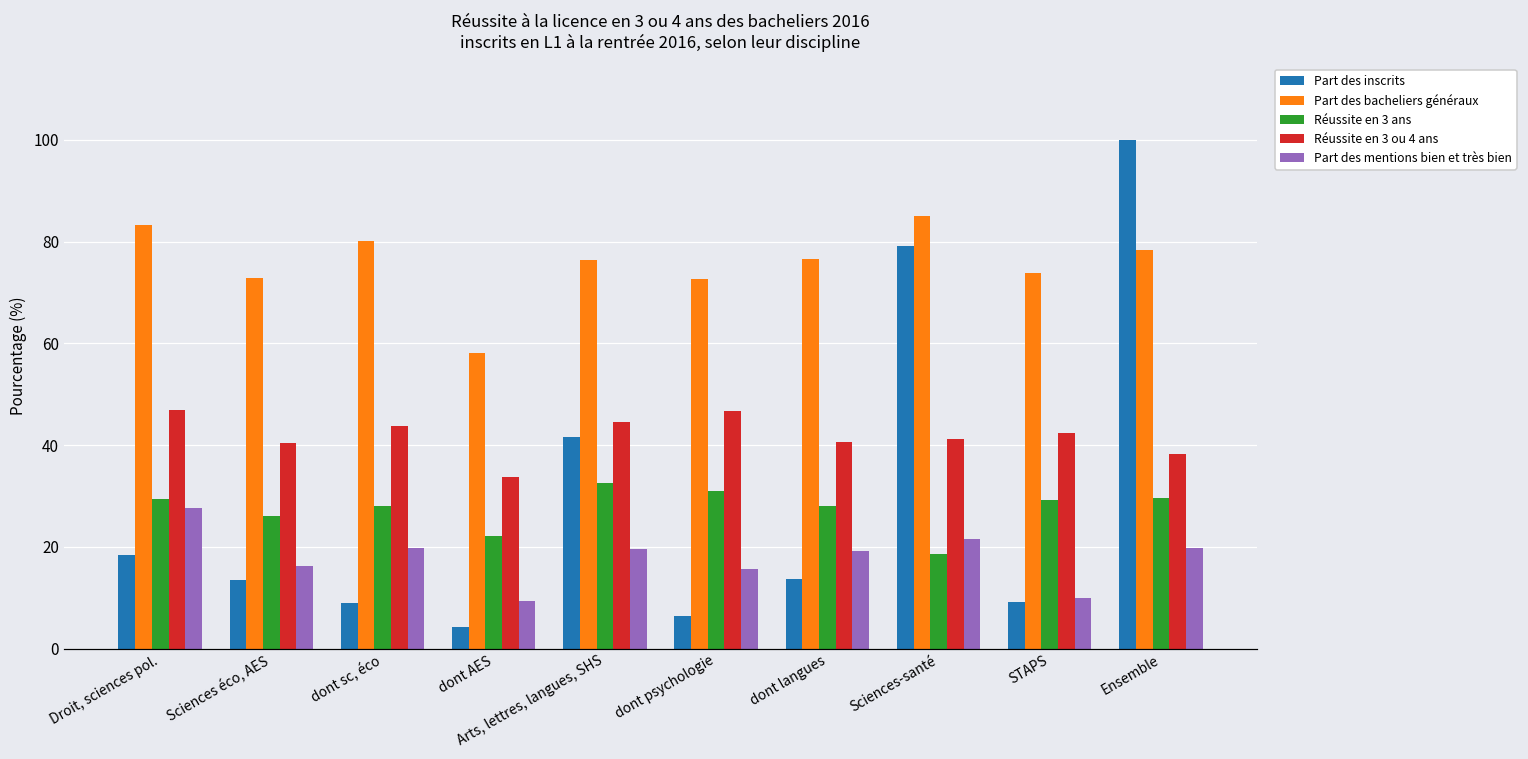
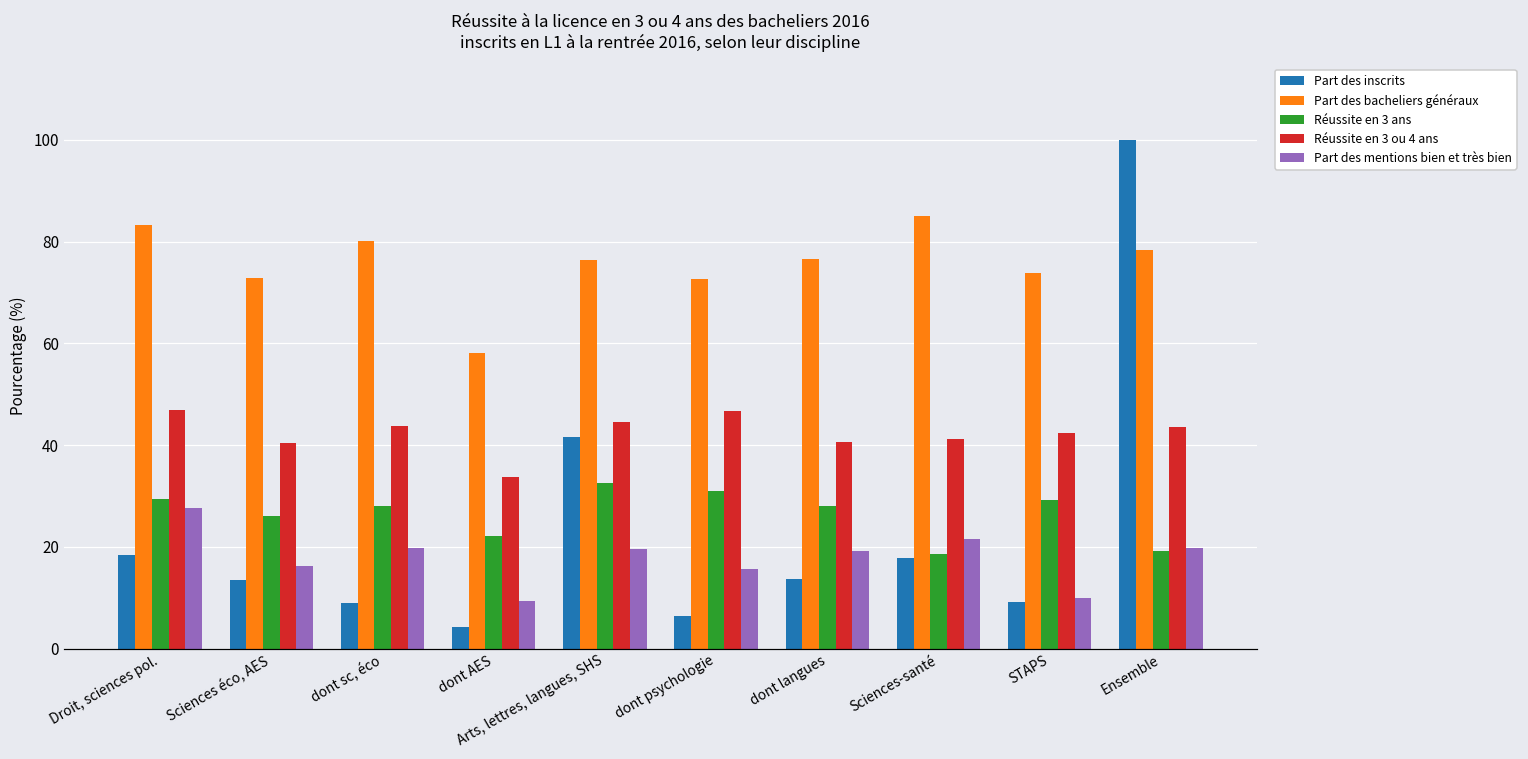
  {
    "Part des inscrits": {
      "Droit, sciences pol.": 18,
      "Sciences éco, AES": 14,
      "dont sc, éco": 9,
      "dont AES": 4,
      "Arts, lettres, langues, SHS": 42,
      "dont psychologie": 6,
      "dont langues": 14,
-     "Sciences-santé": 79,
+     "Sciences-santé": 18,
      "STAPS": 9,
      "Ensemble": 100
    },
    "Part des bacheliers généraux": {
      "Droit, sciences pol.": 83,
      "Sciences éco, AES": 73,
      "dont sc, éco": 80,
      "dont AES": 58,
      "Arts, lettres, langues, SHS": 76,
      "dont psychologie": 73,
      "dont langues": 77,
      "Sciences-santé": 85,
      "STAPS": 74,
      "Ensemble": 78
    },
    "Réussite en 3 ans": {
      "Droit, sciences pol.": 29,
      "Sciences éco, AES": 26,
      "dont sc, éco": 28,
      "dont AES": 22,
      "Arts, lettres, langues, SHS": 33,
      "dont psychologie": 31,
      "dont langues": 28,
      "Sciences-santé": 19,
      "STAPS": 29,
-     "Ensemble": 30
+     "Ensemble": 19
    },
    "Réussite en 3 ou 4 ans": {
      "Droit, sciences pol.": 47,
      "Sciences éco, AES": 40,
      "dont sc, éco": 44,
      "dont AES": 34,
      "Arts, lettres, langues, SHS": 45,
      "dont psychologie": 47,
      "dont langues": 41,
      "Sciences-santé": 41,
      "STAPS": 42,
-     "Ensemble": 38
+     "Ensemble": 44
    },
    "Part des mentions bien et très bien": {
      "Droit, sciences pol.": 28,
      "Sciences éco, AES": 16,
      "dont sc, éco": 20,
      "dont AES": 9,
      "Arts, lettres, langues, SHS": 20,
      "dont psychologie": 16,
      "dont langues": 19,
      "Sciences-santé": 22,
      "STAPS": 10,
      "Ensemble": 20
    }
  }
